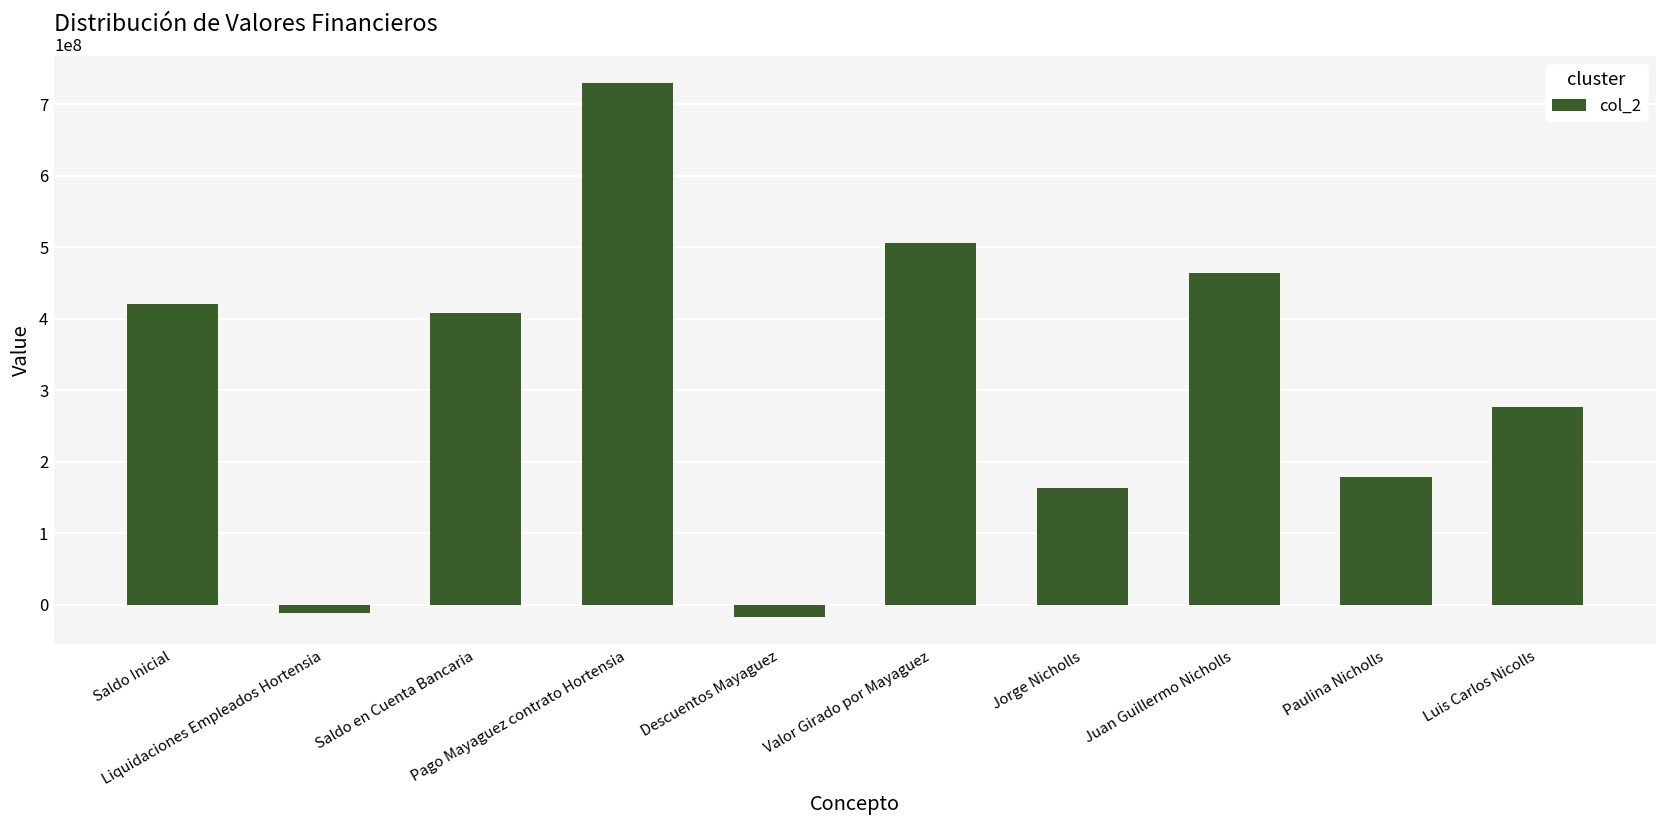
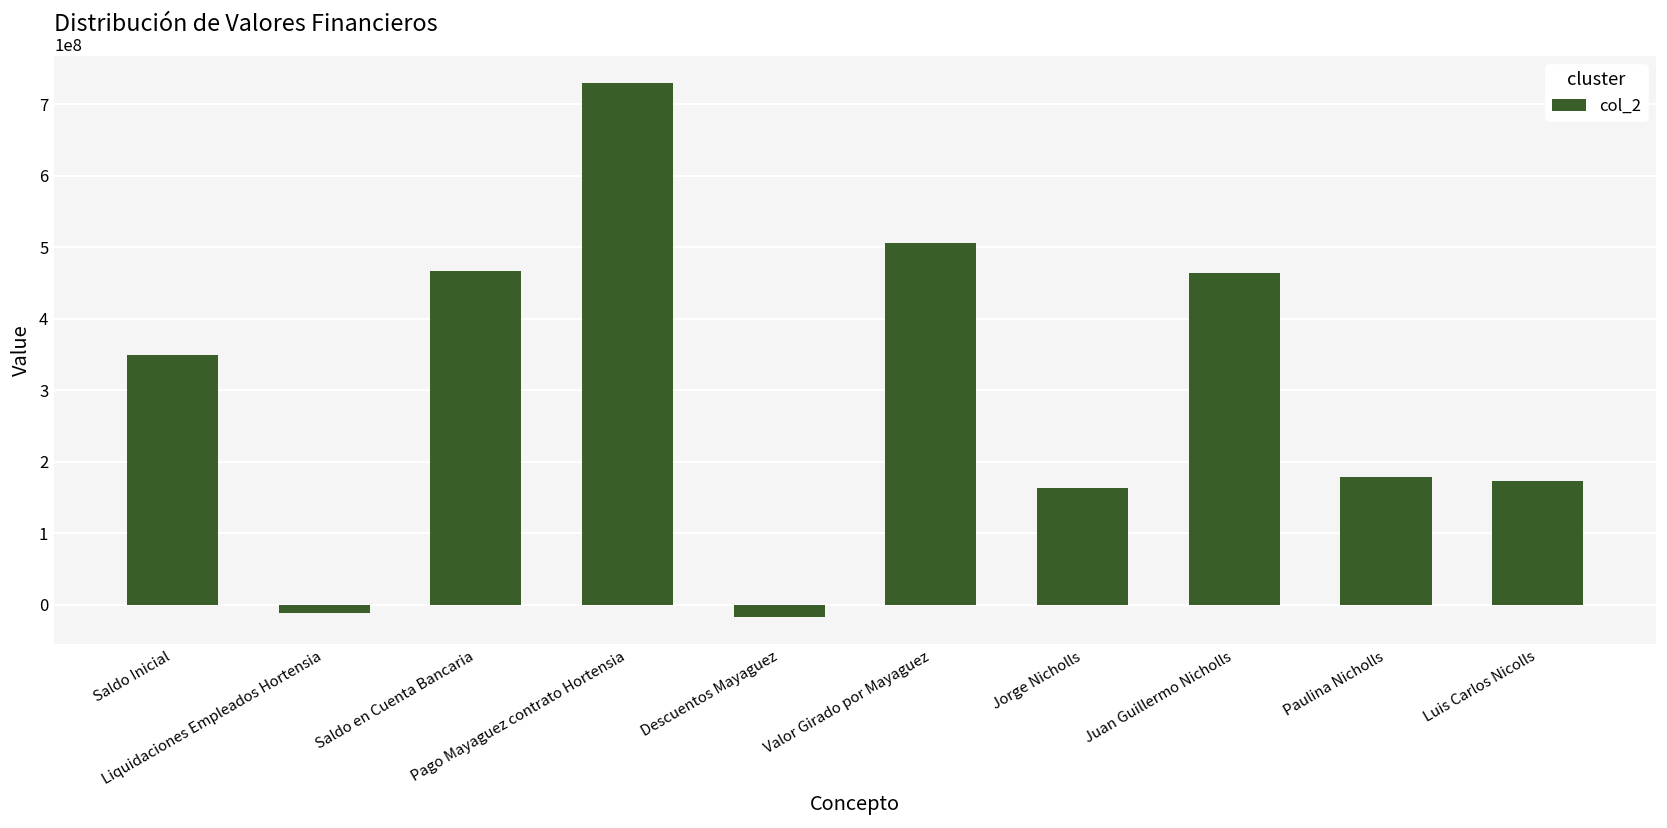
  {
-   "Saldo Inicial": 420000000,
+   "Saldo Inicial": 350000000,
    "Liquidaciones Empleados Hortensia": -10000000,
-   "Saldo en Cuenta Bancaria": 410000000,
+   "Saldo en Cuenta Bancaria": 470000000,
    "Pago Mayaguez contrato Hortensia": 730000000,
    "Descuentos Mayaguez": -20000000,
    "Valor Girado por Mayaguez": 510000000,
    "Jorge Nicholls": 160000000,
    "Juan Guillermo Nicholls": 460000000,
    "Paulina Nicholls": 180000000,
-   "Luis Carlos Nicolls": 280000000
+   "Luis Carlos Nicolls": 170000000
  }
